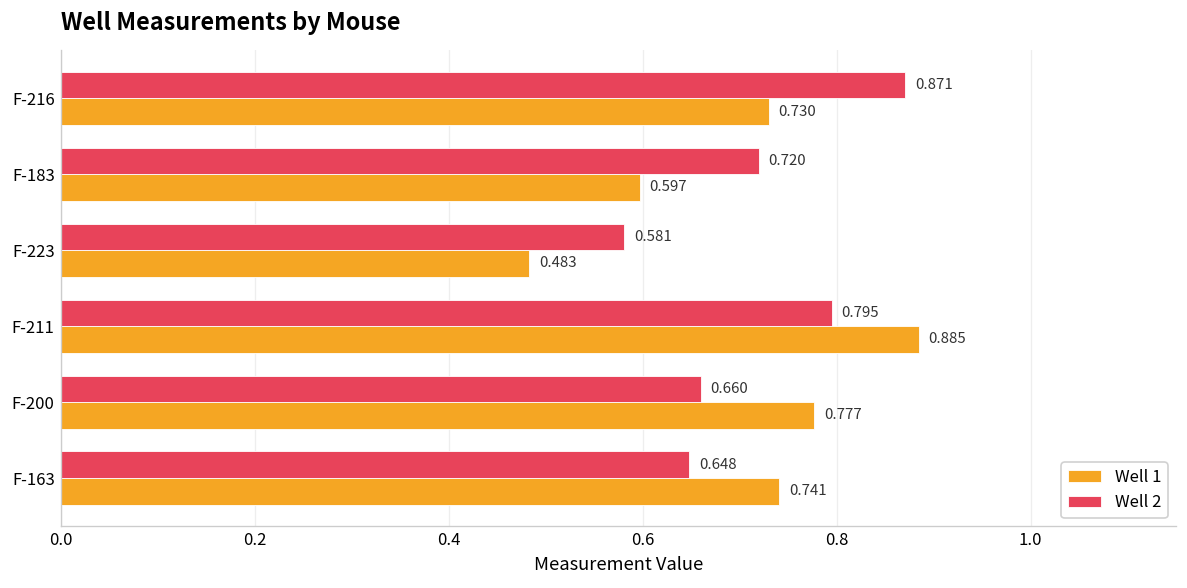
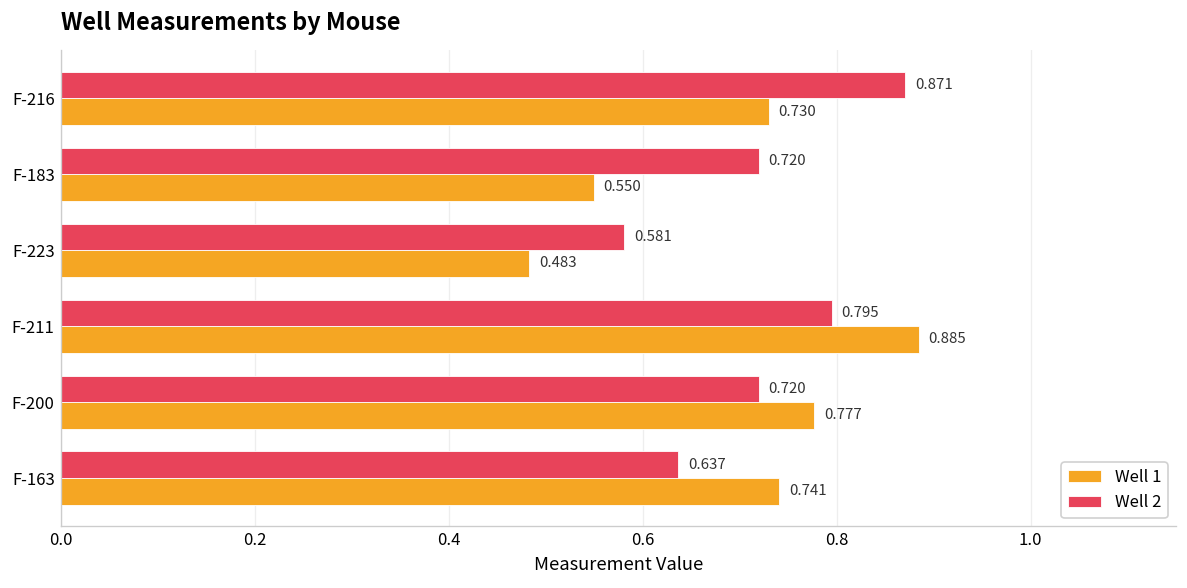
  {
    "Well 1": {
      "F-216": 0.730,
-     "F-183": 0.597,
+     "F-183": 0.550,
      "F-223": 0.483,
      "F-211": 0.885,
      "F-200": 0.777,
      "F-163": 0.741
    },
    "Well 2": {
      "F-216": 0.871,
      "F-183": 0.720,
      "F-223": 0.581,
      "F-211": 0.795,
-     "F-200": 0.660,
-     "F-163": 0.648
+     "F-200": 0.720,
+     "F-163": 0.637
    }
  }
